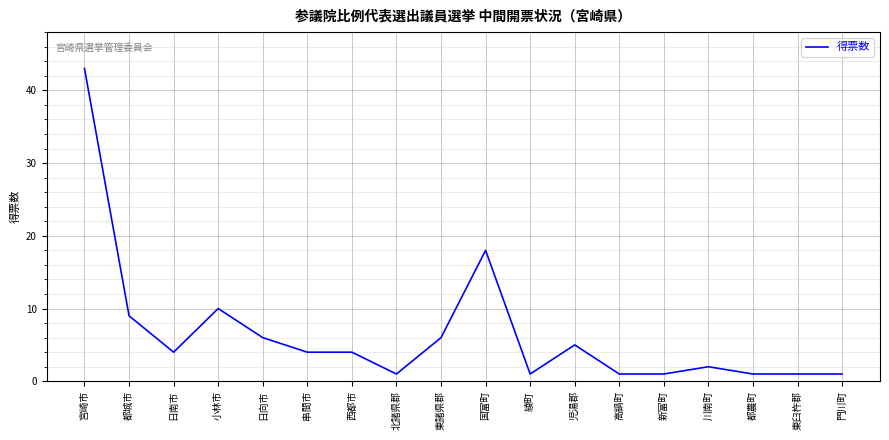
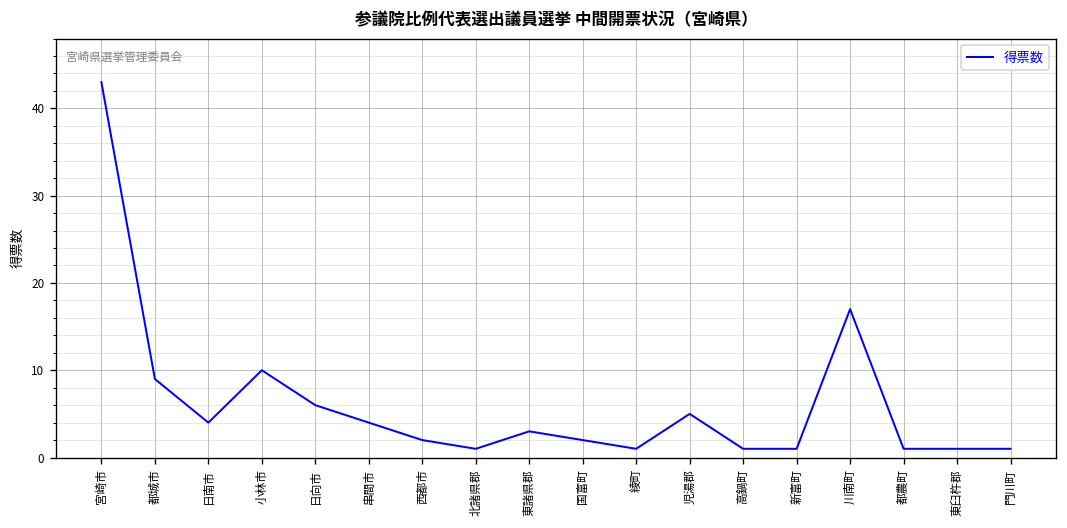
  {
    "宮崎市": 43,
    "都城市": 9,
    "日南市": 4,
    "小林市": 10,
    "日向市": 6,
    "串間市": 4,
-   "西都市": 4,
+   "西都市": 2,
    "北諸県郡": 1,
-   "東諸県郡": 6,
-   "国富町": 18,
+   "東諸県郡": 3,
+   "国富町": 2,
    "綾町": 1,
    "児湯郡": 5,
    "高鍋町": 1,
    "新富町": 1,
-   "川南町": 2,
+   "川南町": 17,
    "都農町": 1,
    "東臼杵郡": 1,
    "門川町": 1
  }
